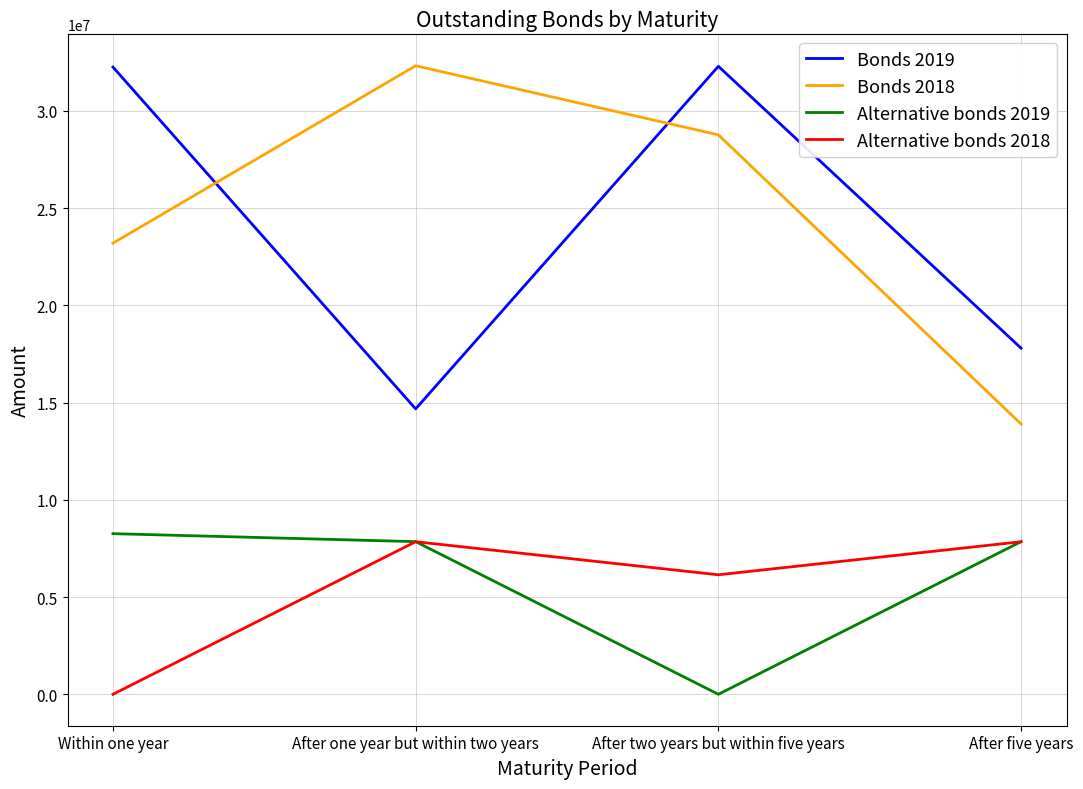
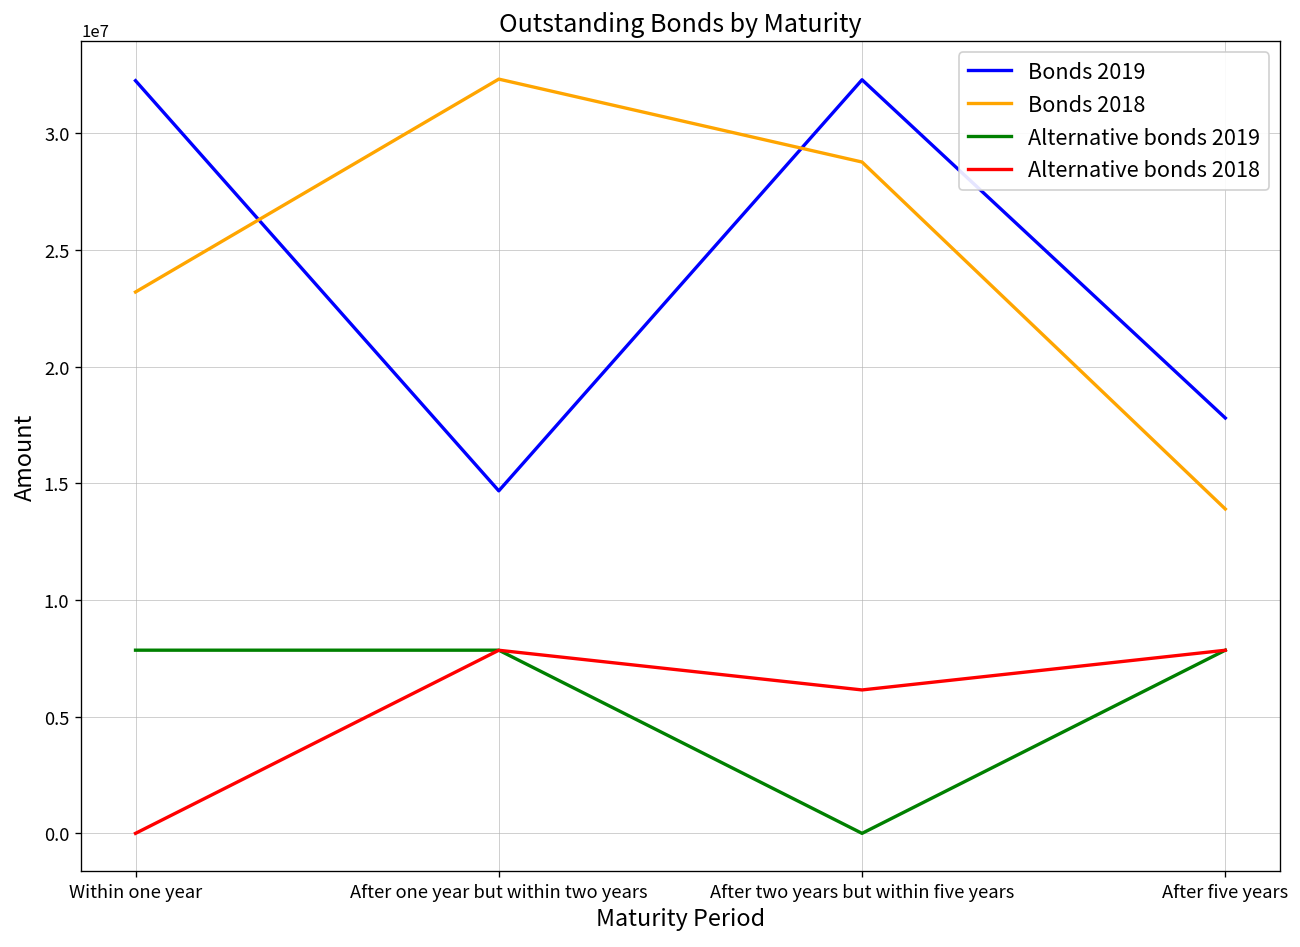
  {
    "Bonds 2019": {
      "Within one year": 32300000,
      "After one year but within two years": 14700000,
      "After two years but within five years": 32300000,
      "After five years": 17800000
    },
    "Bonds 2018": {
      "Within one year": 23200000,
      "After one year but within two years": 32300000,
      "After two years but within five years": 28800000,
      "After five years": 13900000
    },
    "Alternative bonds 2019": {
-     "Within one year": 8300000,
+     "Within one year": 7900000,
      "After two years but within five years": 0
    },
    "Alternative bonds 2018": {
      "Within one year": 0,
      "After two years but within five years": 6100000
    }
  }
